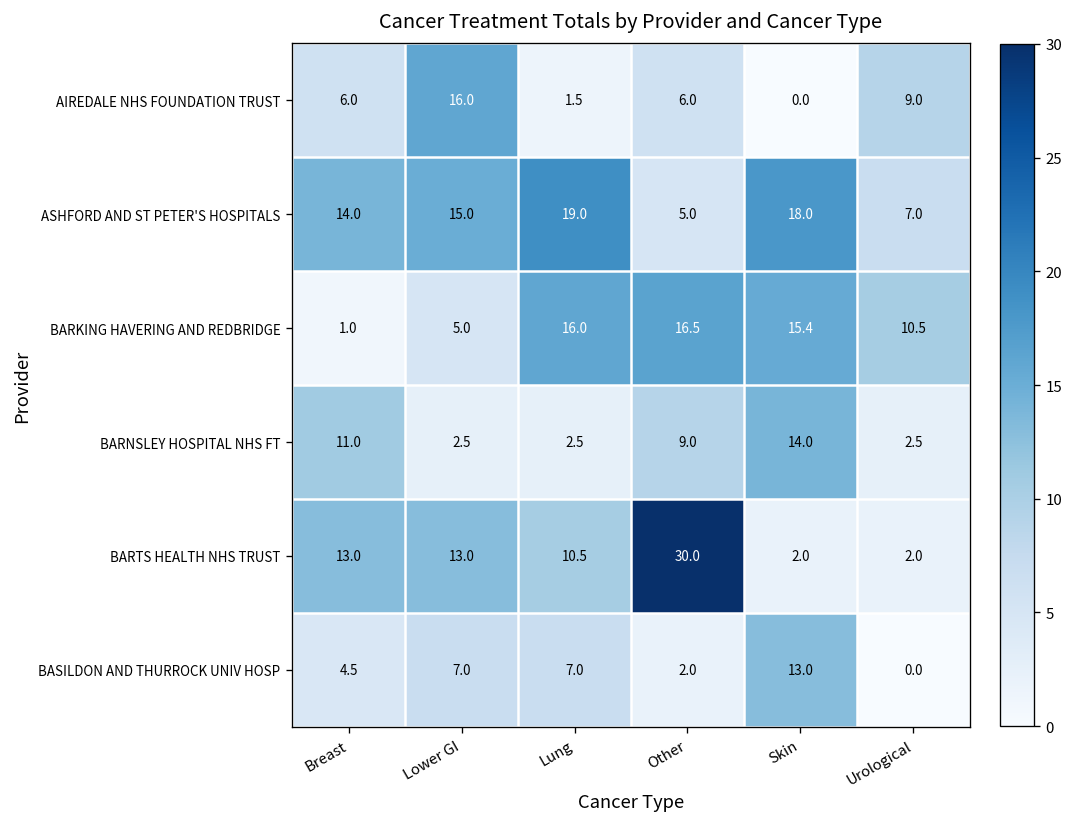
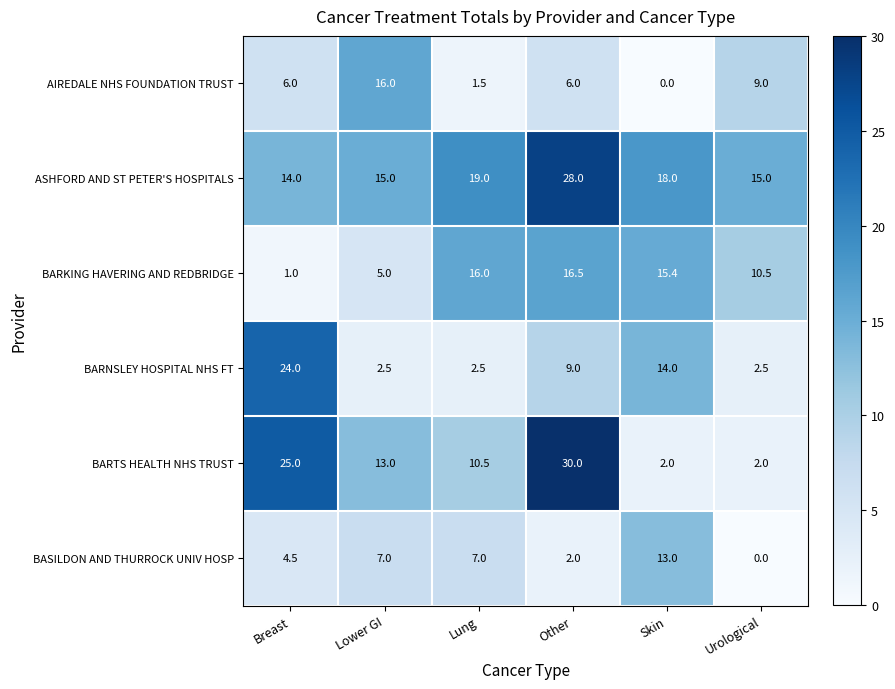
  {
    "AIREDALE NHS FOUNDATION TRUST": {
      "Breast": 6.0,
      "Lower GI": 16.0,
      "Lung": 1.5,
      "Other": 6.0,
      "Skin": 0.0,
      "Urological": 9.0
    },
    "ASHFORD AND ST PETER'S HOSPITALS": {
      "Breast": 14.0,
      "Lower GI": 15.0,
      "Lung": 19.0,
-     "Other": 5.0,
+     "Other": 28.0,
      "Skin": 18.0,
-     "Urological": 7.0
+     "Urological": 15.0
    },
    "BARKING HAVERING AND REDBRIDGE": {
      "Breast": 1.0,
      "Lower GI": 5.0,
      "Lung": 16.0,
      "Other": 16.5,
      "Skin": 15.4,
      "Urological": 10.5
    },
    "BARNSLEY HOSPITAL NHS FT": {
-     "Breast": 11.0,
+     "Breast": 24.0,
      "Lower GI": 2.5,
      "Lung": 2.5,
      "Other": 9.0,
      "Skin": 14.0,
      "Urological": 2.5
    },
    "BARTS HEALTH NHS TRUST": {
-     "Breast": 13.0,
+     "Breast": 25.0,
      "Lower GI": 13.0,
      "Lung": 10.5,
      "Other": 30.0,
      "Skin": 2.0,
      "Urological": 2.0
    },
    "BASILDON AND THURROCK UNIV HOSP": {
      "Breast": 4.5,
      "Lower GI": 7.0,
      "Lung": 7.0,
      "Other": 2.0,
      "Skin": 13.0,
      "Urological": 0.0
    }
  }
